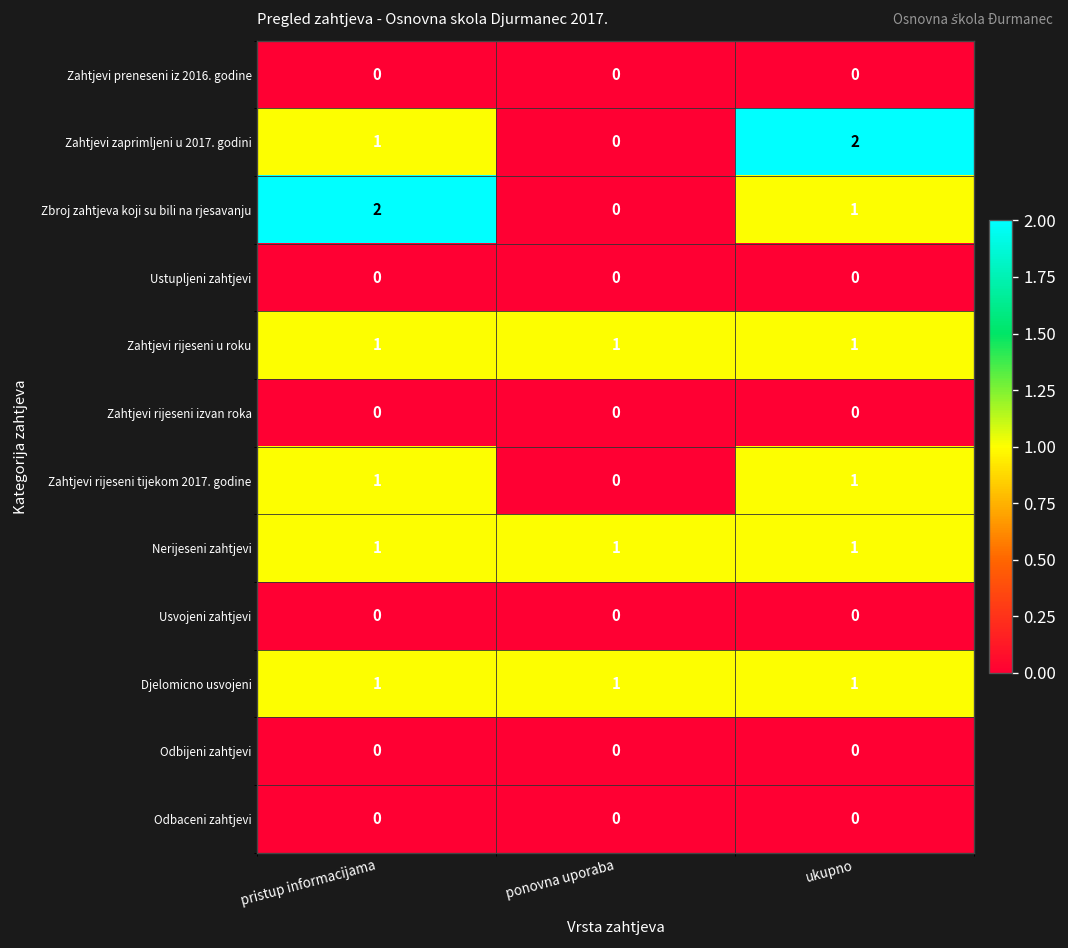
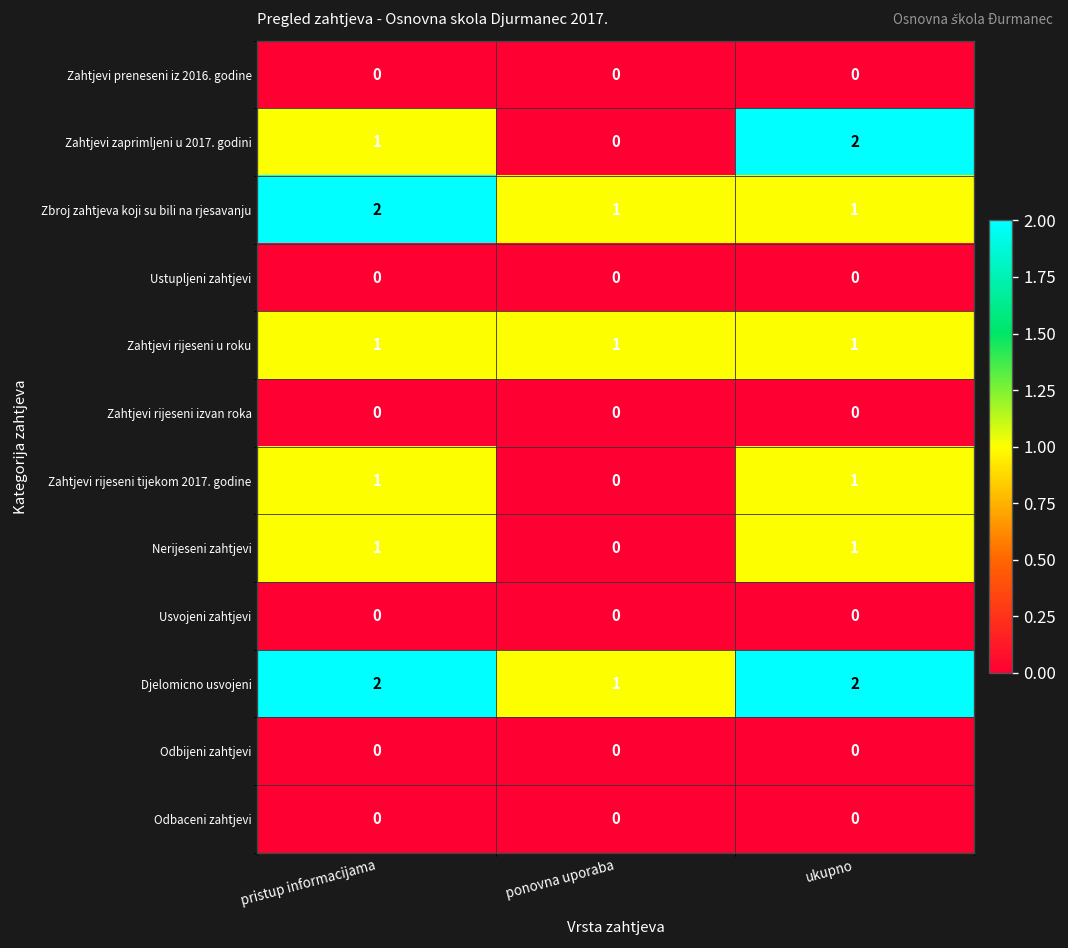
  {
    "Zahtjevi preneseni iz 2016. godine": {
      "pristup informacijama": 0,
      "ponovna uporaba": 0,
      "ukupno": 0
    },
    "Zahtjevi zaprimljeni u 2017. godini": {
      "pristup informacijama": 1,
      "ponovna uporaba": 0,
      "ukupno": 2
    },
    "Zbroj zahtjeva koji su bili na rjesavanju": {
      "pristup informacijama": 2,
-     "ponovna uporaba": 0,
+     "ponovna uporaba": 1,
      "ukupno": 1
    },
    "Ustupljeni zahtjevi": {
      "pristup informacijama": 0,
      "ponovna uporaba": 0,
      "ukupno": 0
    },
    "Zahtjevi rijeseni u roku": {
      "pristup informacijama": 1,
      "ponovna uporaba": 1,
      "ukupno": 1
    },
    "Zahtjevi rijeseni izvan roka": {
      "pristup informacijama": 0,
      "ponovna uporaba": 0,
      "ukupno": 0
    },
    "Zahtjevi rijeseni tijekom 2017. godine": {
      "pristup informacijama": 1,
      "ponovna uporaba": 0,
      "ukupno": 1
    },
    "Nerijeseni zahtjevi": {
      "pristup informacijama": 1,
-     "ponovna uporaba": 1,
+     "ponovna uporaba": 0,
      "ukupno": 1
    },
    "Usvojeni zahtjevi": {
      "pristup informacijama": 0,
      "ponovna uporaba": 0,
      "ukupno": 0
    },
    "Djelomicno usvojeni": {
-     "pristup informacijama": 1,
+     "pristup informacijama": 2,
      "ponovna uporaba": 1,
-     "ukupno": 1
+     "ukupno": 2
    },
    "Odbijeni zahtjevi": {
      "pristup informacijama": 0,
      "ponovna uporaba": 0,
      "ukupno": 0
    },
    "Odbaceni zahtjevi": {
      "pristup informacijama": 0,
      "ponovna uporaba": 0,
      "ukupno": 0
    }
  }
